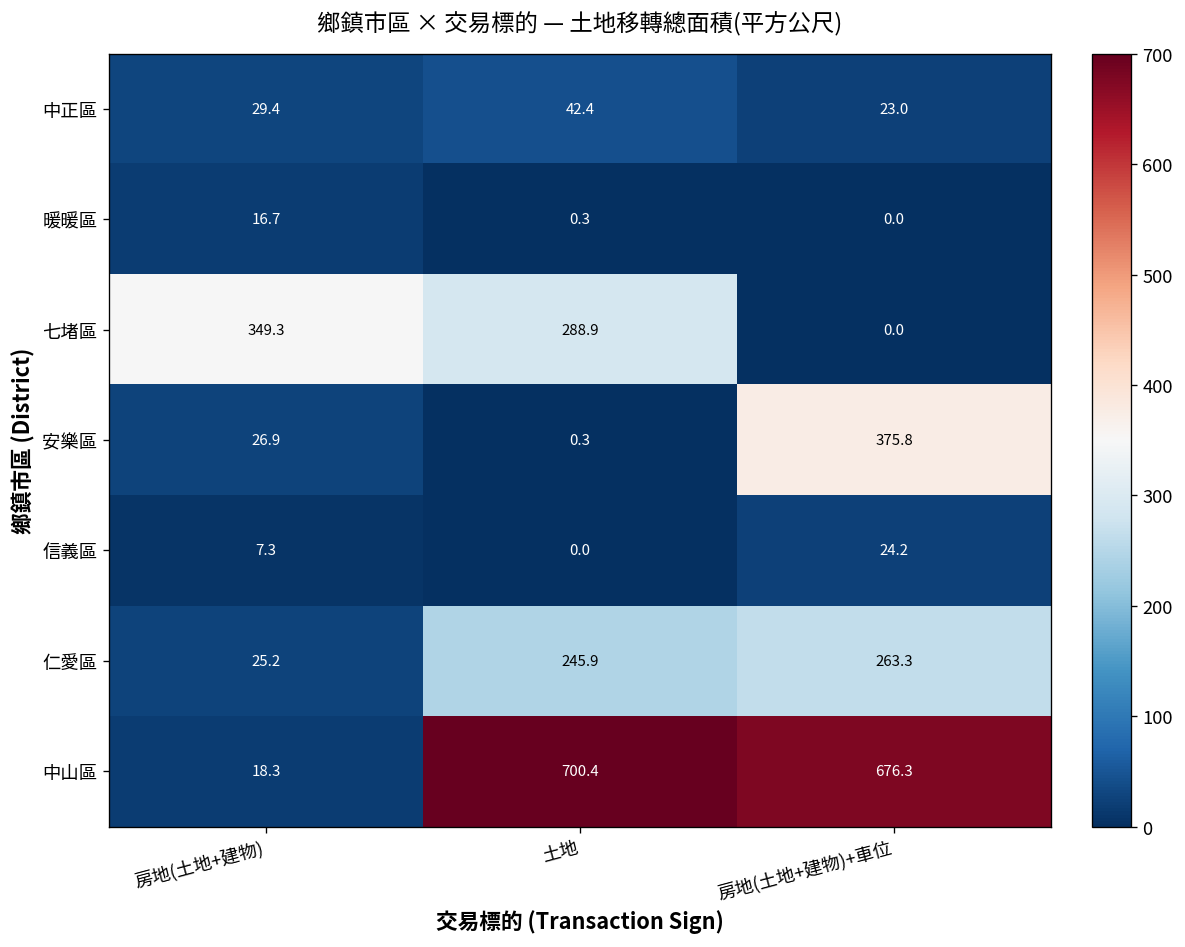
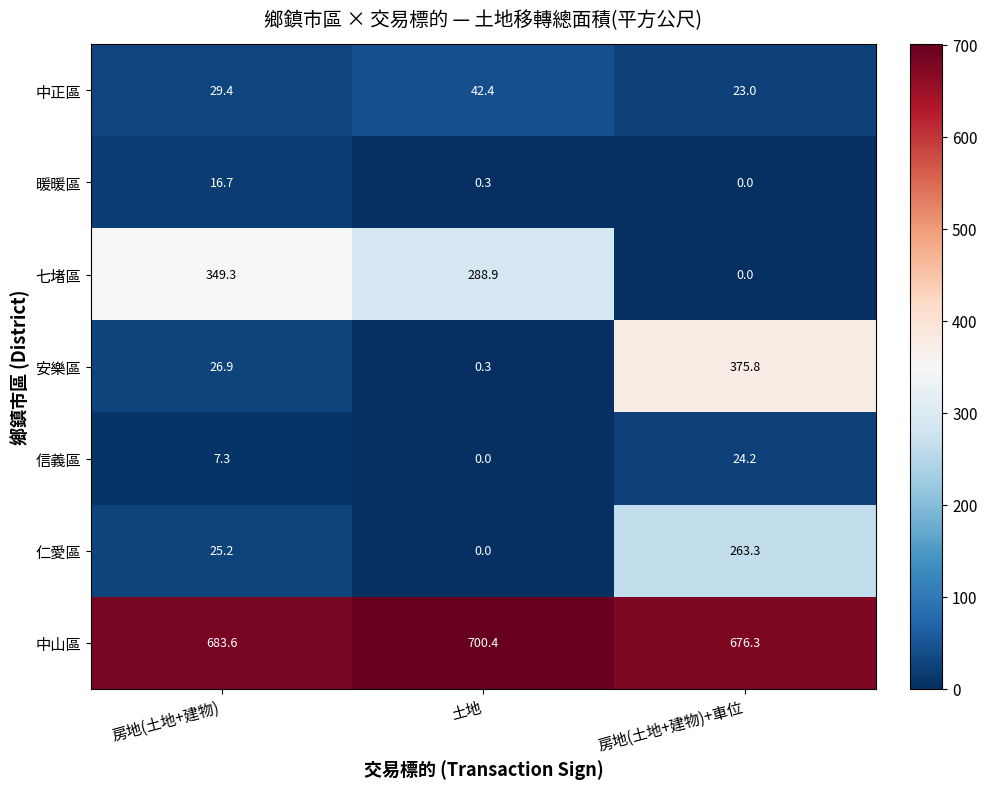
  {
    "中正區": {
      "房地(土地+建物)": 29.4,
      "土地": 42.4,
      "房地(土地+建物)+車位": 23.0
    },
    "暖暖區": {
      "房地(土地+建物)": 16.7,
      "土地": 0.3,
      "房地(土地+建物)+車位": 0.0
    },
    "七堵區": {
      "房地(土地+建物)": 349.3,
      "土地": 288.9,
      "房地(土地+建物)+車位": 0.0
    },
    "安樂區": {
      "房地(土地+建物)": 26.9,
      "土地": 0.3,
      "房地(土地+建物)+車位": 375.8
    },
    "信義區": {
      "房地(土地+建物)": 7.3,
      "土地": 0.0,
      "房地(土地+建物)+車位": 24.2
    },
    "仁愛區": {
      "房地(土地+建物)": 25.2,
-     "土地": 245.9,
+     "土地": 0.0,
      "房地(土地+建物)+車位": 263.3
    },
    "中山區": {
-     "房地(土地+建物)": 18.3,
+     "房地(土地+建物)": 683.6,
      "土地": 700.4,
      "房地(土地+建物)+車位": 676.3
    }
  }
